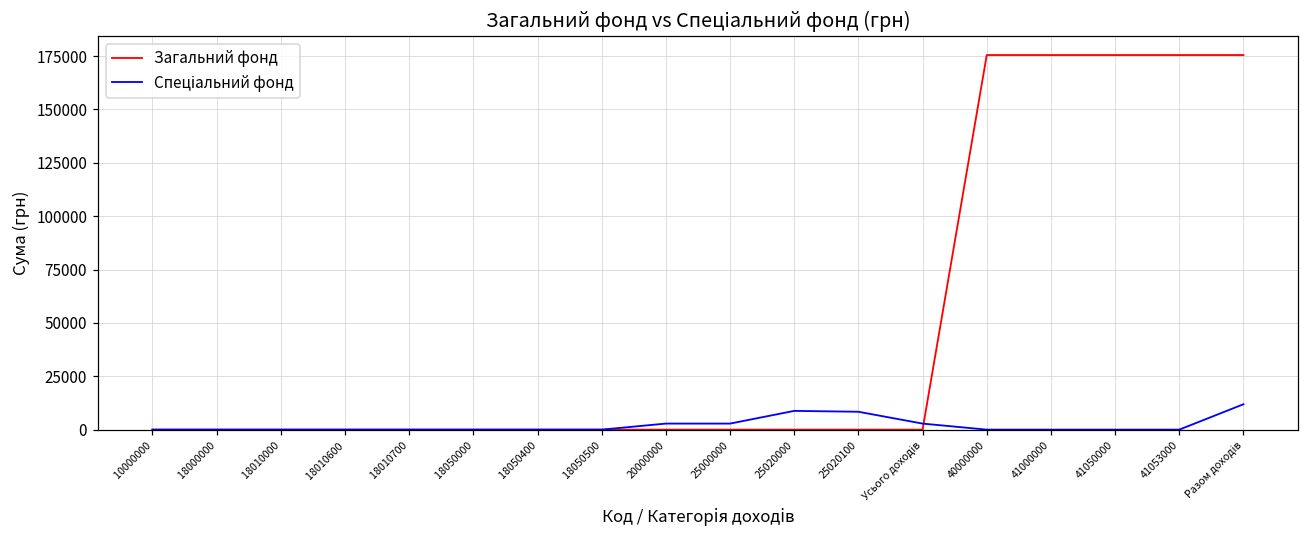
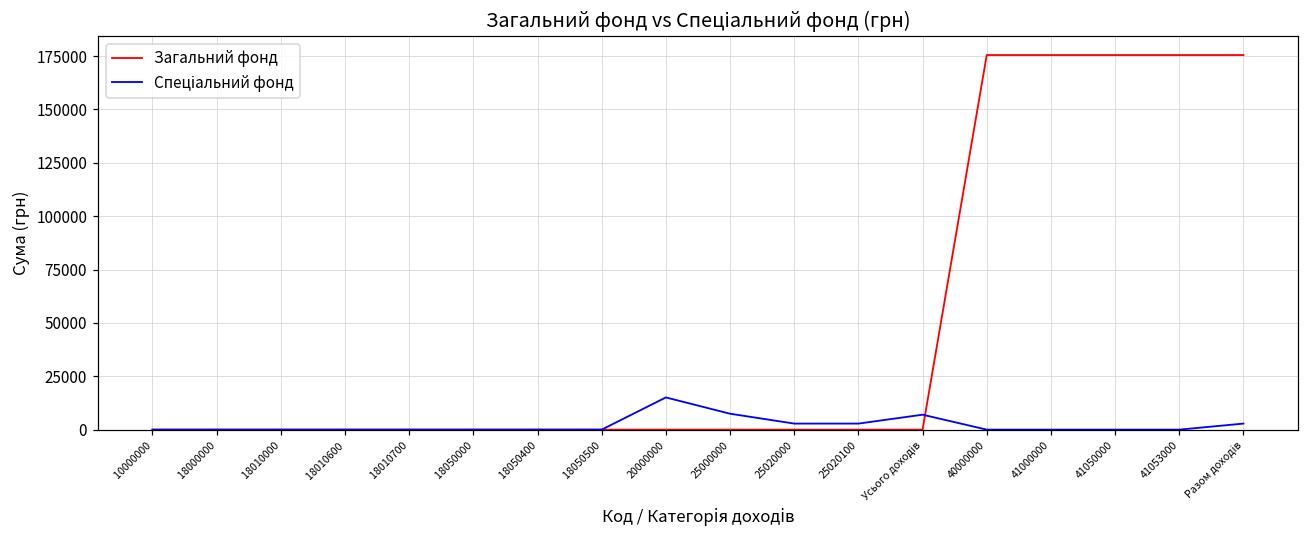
  {
    "Загальний фонд": {
      "20000000": 0,
      "25000000": 0,
      "25020000": 0,
      "25020100": 0,
      "Усього доходів": 0,
      "40000000": 176000,
      "41000000": 176000,
      "41050000": 176000,
      "41053000": 176000,
      "Разом доходів": 176000
    },
    "Спеціальний фонд": {
-     "20000000": 3000,
-     "25000000": 3000,
-     "25020000": 9000,
-     "25020100": 8000,
-     "Усього доходів": 3000,
+     "20000000": 15000,
+     "25000000": 7000,
+     "25020000": 3000,
+     "25020100": 3000,
+     "Усього доходів": 7000,
      "40000000": 0,
      "41000000": 0,
      "41050000": 0,
      "41053000": 0,
-     "Разом доходів": 12000
+     "Разом доходів": 3000
    }
  }
